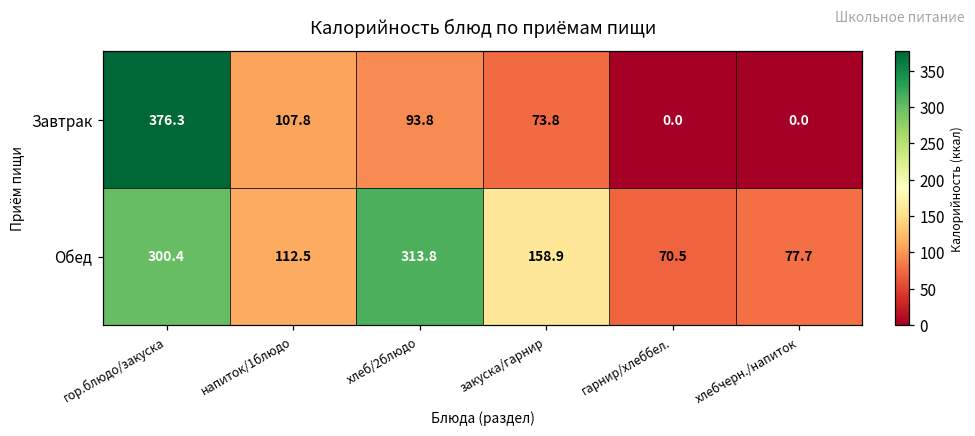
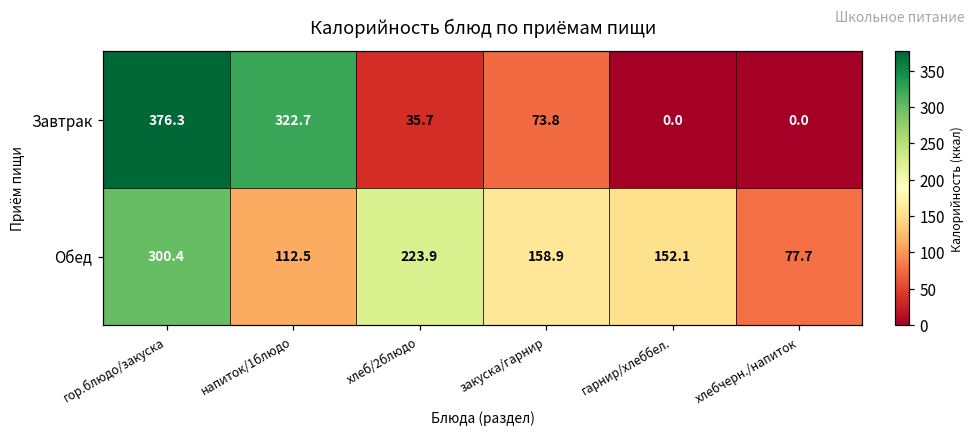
  {
    "Завтрак": {
      "гор.блюдо/закуска": 376.3,
-     "напиток/1блюдо": 107.8,
-     "хлеб/2блюдо": 93.8,
+     "напиток/1блюдо": 322.7,
+     "хлеб/2блюдо": 35.7,
      "закуска/гарнир": 73.8,
      "гарнир/хлеббел.": 0.0,
      "хлебчерн./напиток": 0.0
    },
    "Обед": {
      "гор.блюдо/закуска": 300.4,
      "напиток/1блюдо": 112.5,
-     "хлеб/2блюдо": 313.8,
+     "хлеб/2блюдо": 223.9,
      "закуска/гарнир": 158.9,
-     "гарнир/хлеббел.": 70.5,
+     "гарнир/хлеббел.": 152.1,
      "хлебчерн./напиток": 77.7
    }
  }
